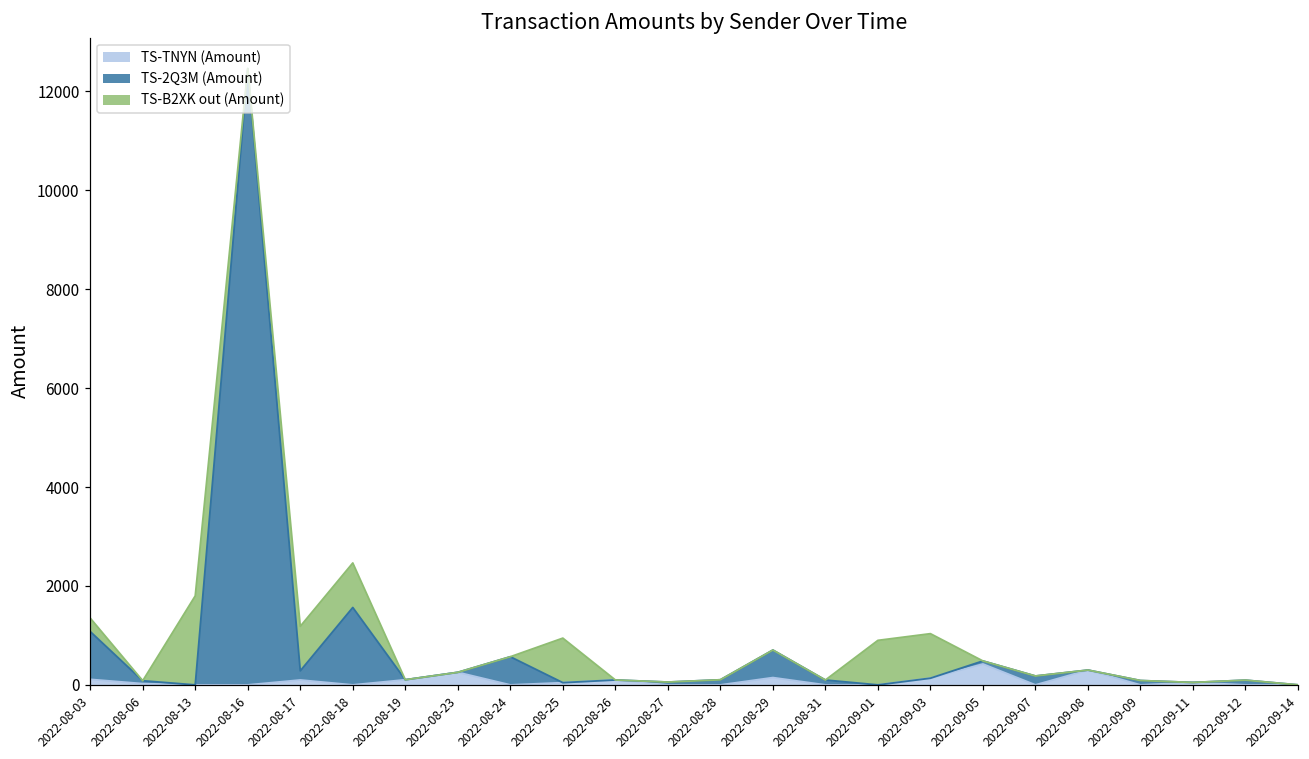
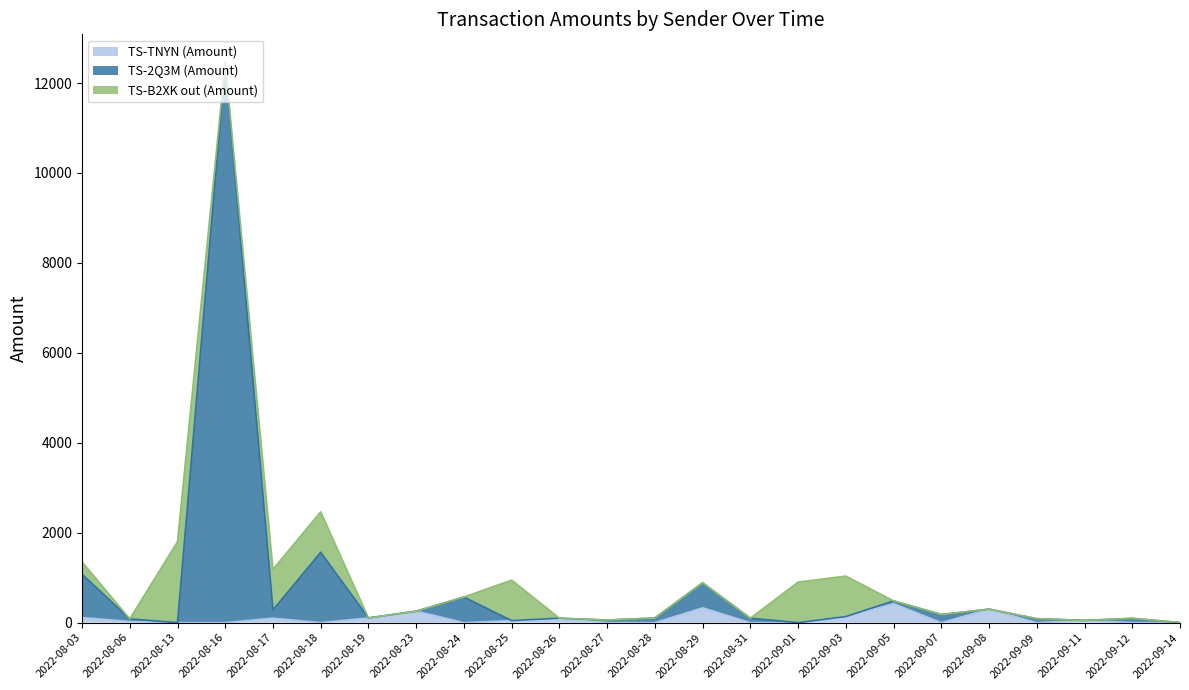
  {
    "TS-TNYN (Amount)": {
      "2022-08-03": 100,
      "2022-08-06": 0,
      "2022-08-16": 0,
      "2022-08-17": 100,
      "2022-08-18": 0,
      "2022-08-24": 0,
      "2022-08-28": 0,
-     "2022-08-29": 100,
+     "2022-08-29": 300,
      "2022-08-31": 0,
      "2022-09-05": 400,
      "2022-09-07": 0,
      "2022-09-09": 0,
      "2022-09-12": 0
    },
    "TS-2Q3M (Amount)": {
      "2022-08-03": 1000,
      "2022-08-17": 200,
      "2022-08-18": 1600
    },
    "TS-B2XK out (Amount)": {
      "2022-08-03": 300,
      "2022-08-13": 1800,
      "2022-08-17": 900,
      "2022-08-18": 900,
      "2022-08-25": 900,
      "2022-09-01": 900,
      "2022-09-03": 900
    }
  }
